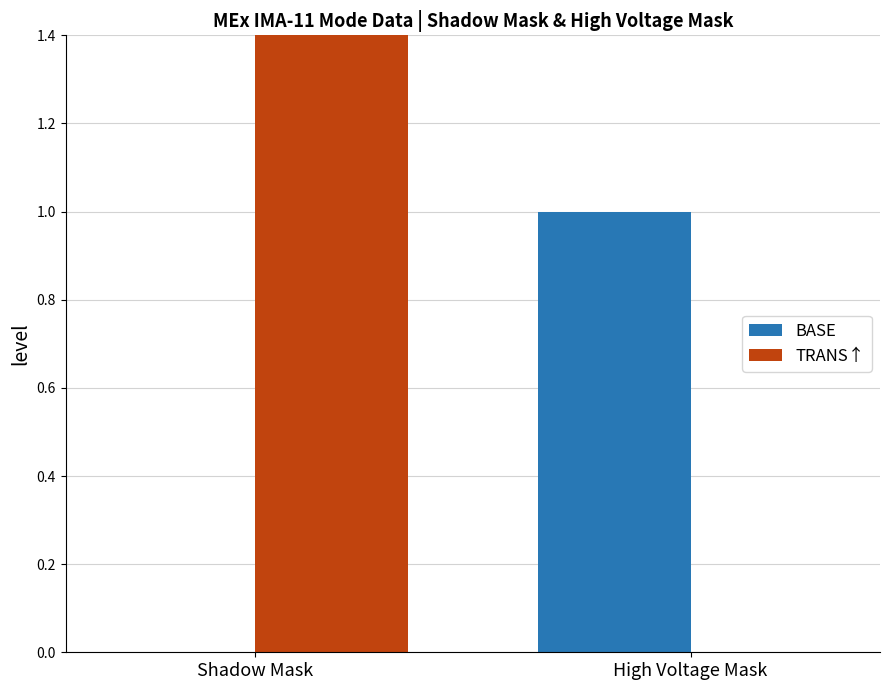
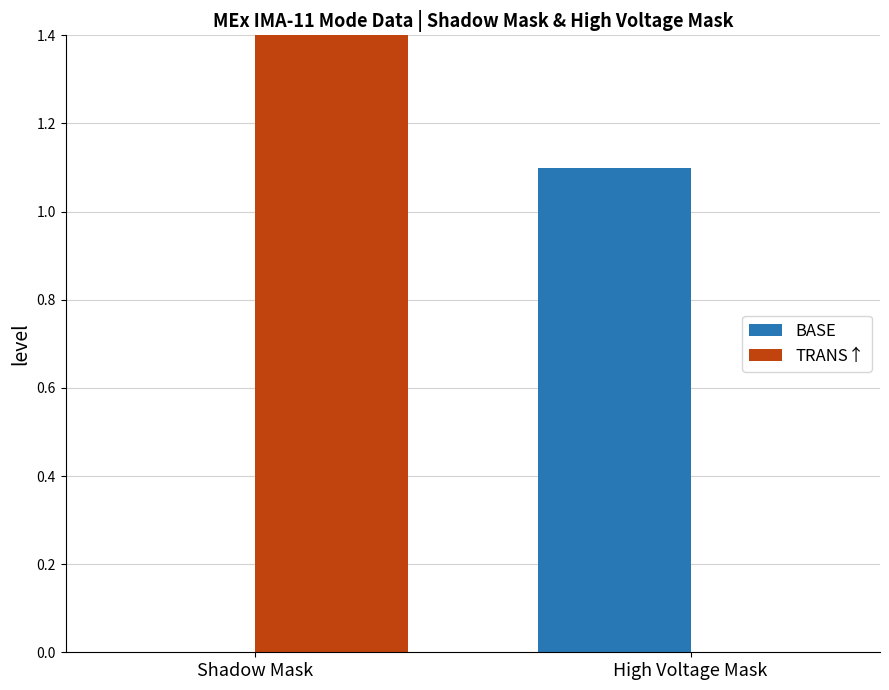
  {
    "BASE": {
      "Shadow Mask": 0.0,
-     "High Voltage Mask": 1.0
+     "High Voltage Mask": 1.1
    },
    "TRANS↑": {
      "High Voltage Mask": 0.0
    }
  }
